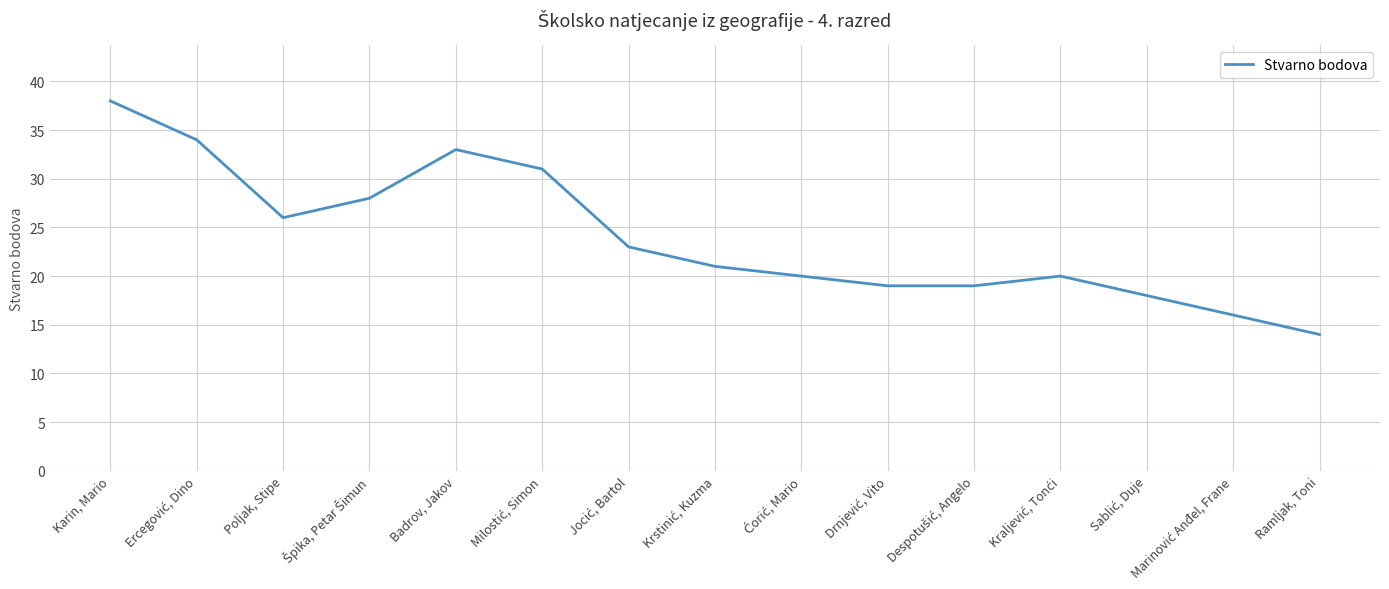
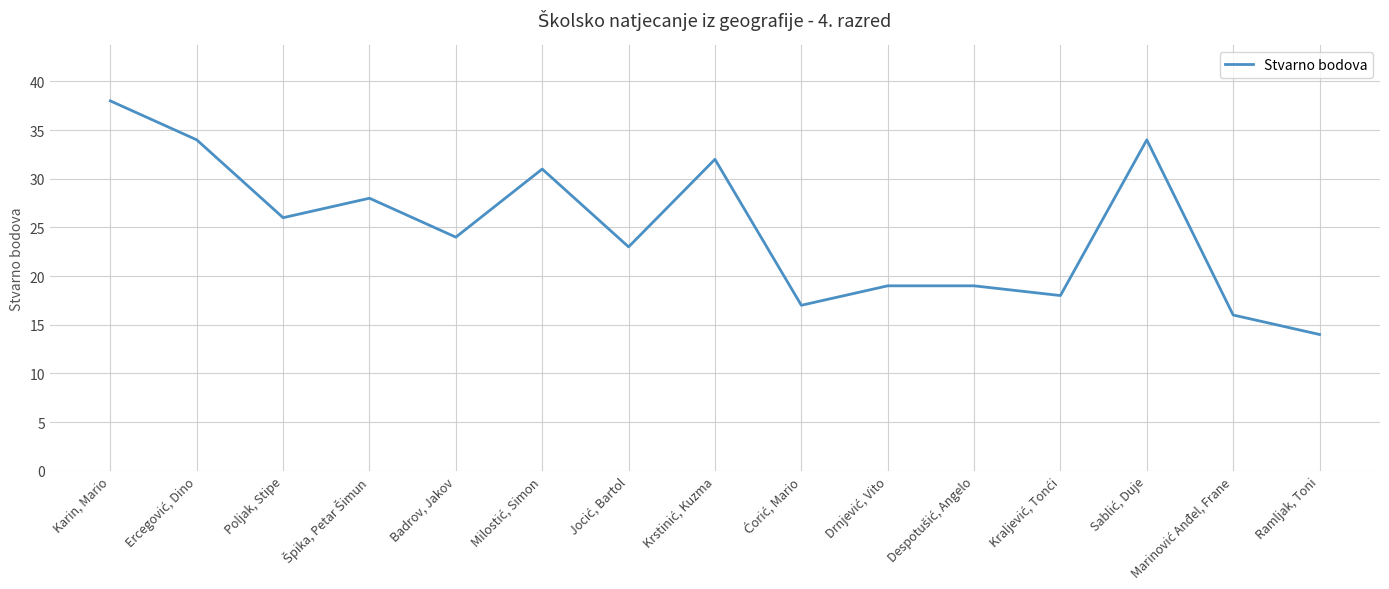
  {
    "Karin, Mario": 38,
    "Ercegović, Dino": 34,
    "Poljak, Stipe": 26,
    "Špika, Petar Šimun": 28,
-   "Badrov, Jakov": 33,
+   "Badrov, Jakov": 24,
    "Milostić, Simon": 31,
    "Jocić, Bartol": 23,
-   "Krstinić, Kuzma": 21,
-   "Ćorić, Mario": 20,
+   "Krstinić, Kuzma": 32,
+   "Ćorić, Mario": 17,
    "Drnjević, Vito": 19,
    "Despotušić, Angelo": 19,
-   "Kraljević, Tonći": 20,
-   "Sablić, Duje": 18,
+   "Kraljević, Tonći": 18,
+   "Sablić, Duje": 34,
    "Marinović Anđel, Frane": 16,
    "Ramljak, Toni": 14
  }
